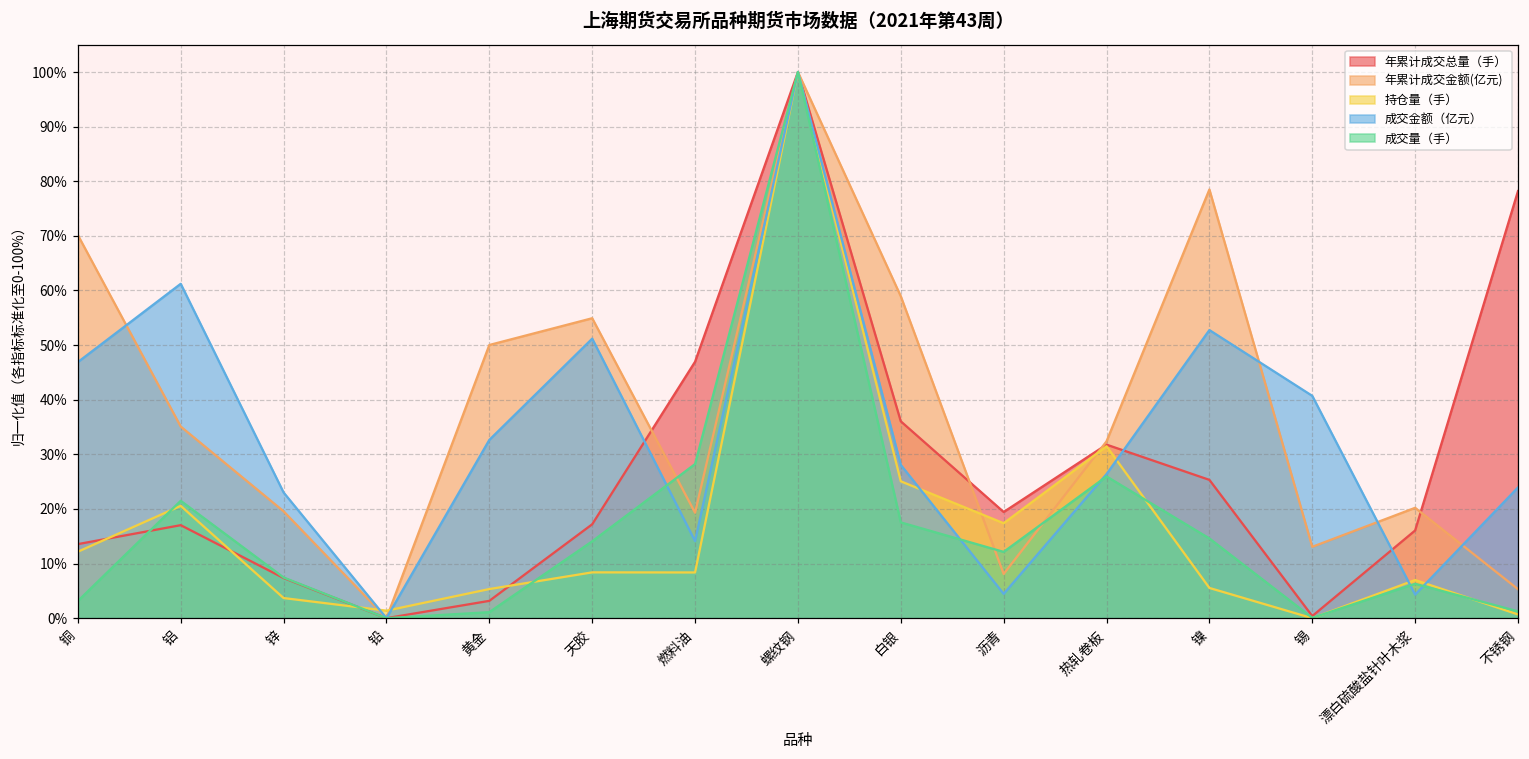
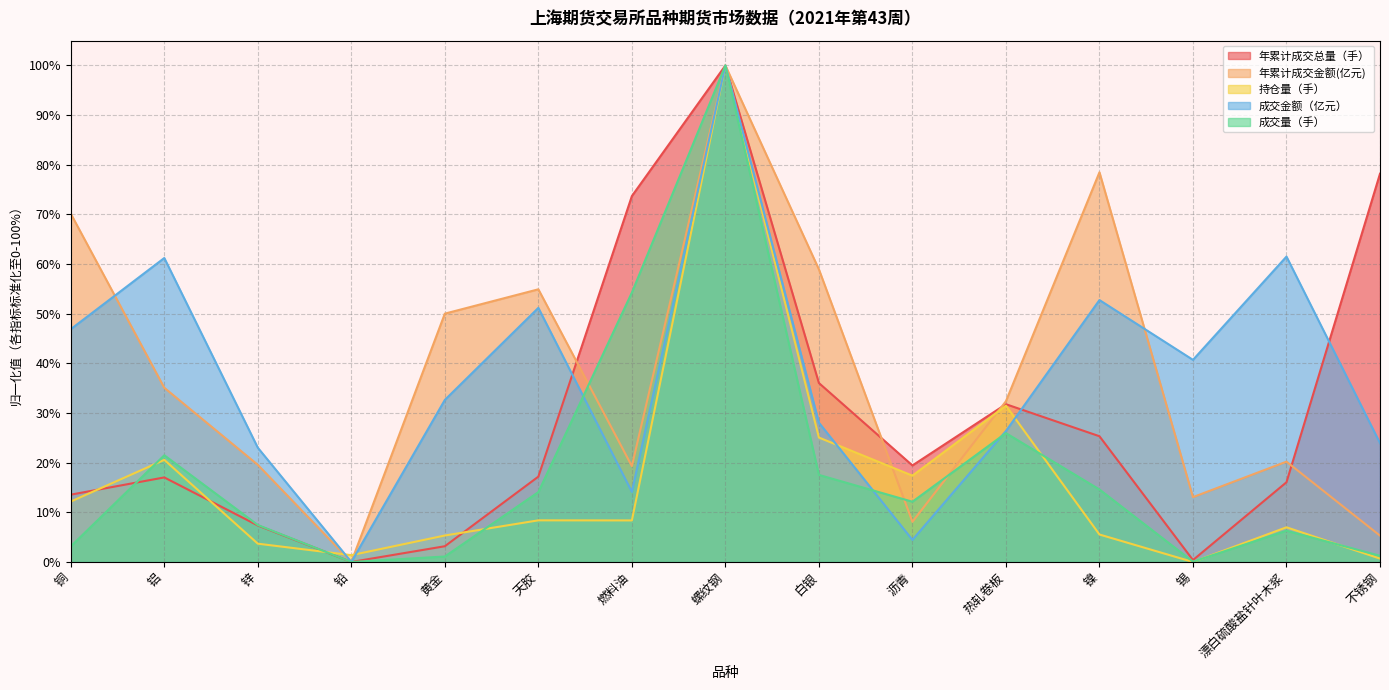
  {
    "年累计成交总量（手）": {
      "铜": "14%",
      "铝": "17%",
      "黄金": "3%",
      "天胶": "17%",
-     "燃料油": "47%",
+     "燃料油": "74%",
      "白银": "36%",
      "沥青": "19%",
      "镍": "25%",
      "漂白硫酸盐针叶木浆": "16%",
      "不锈钢": "78%"
    },
    "成交金额（亿元）": {
      "铜": "47%",
      "铝": "61%",
      "锌": "23%",
      "黄金": "33%",
      "天胶": "51%",
      "燃料油": "14%",
      "白银": "28%",
      "沥青": "4%",
      "镍": "53%",
      "锡": "41%",
-     "漂白硫酸盐针叶木浆": "4%",
+     "漂白硫酸盐针叶木浆": "62%",
      "不锈钢": "24%"
    },
    "成交量（手）": {
      "铜": "3%",
      "铝": "21%",
      "黄金": "1%",
      "天胶": "14%",
-     "燃料油": "28%",
+     "燃料油": "54%",
      "白银": "18%",
      "沥青": "12%",
      "镍": "15%",
      "漂白硫酸盐针叶木浆": "6%",
      "不锈钢": "1%"
    }
  }
